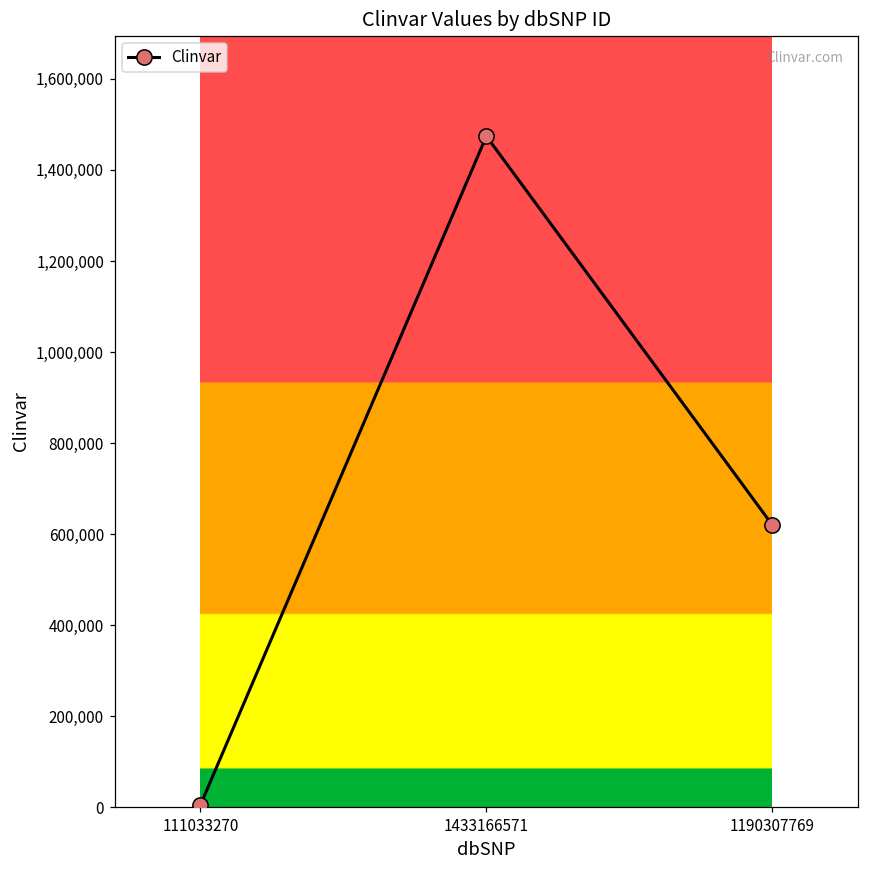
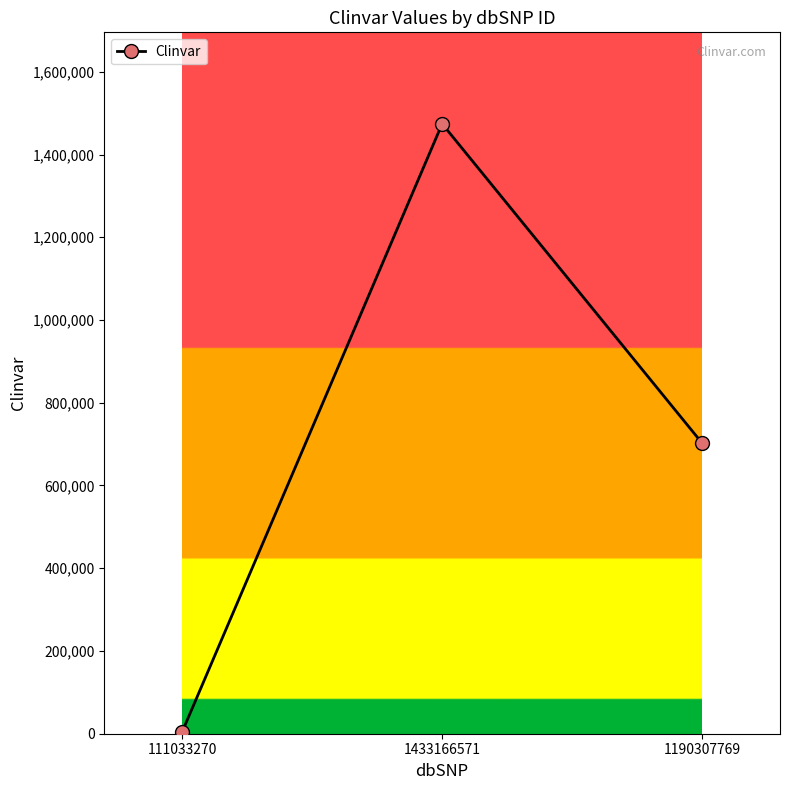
  {
    "111033270": "0",
    "1433166571": "1,470,000",
-   "1190307769": "620,000"
+   "1190307769": "700,000"
  }
